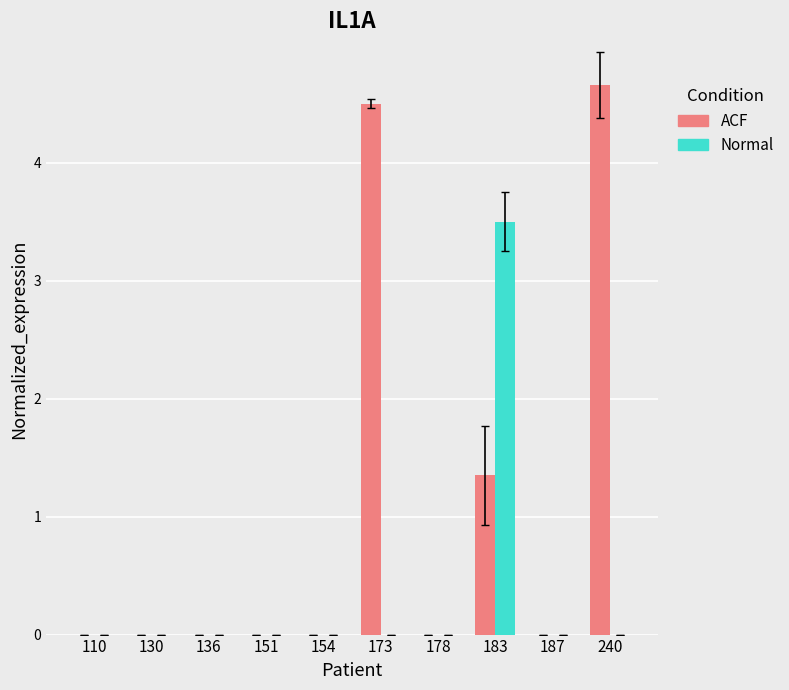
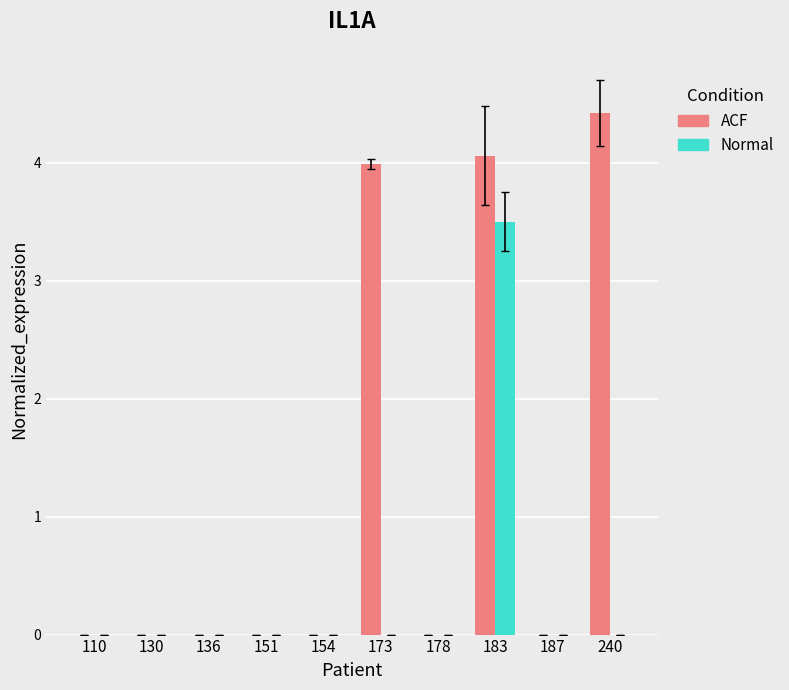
  {
    "ACF": {
      "110": 0.00,
      "130": 0.00,
      "136": 0.00,
      "151": 0.00,
      "154": 0.00,
-     "173": 4.50,
+     "173": 3.99,
      "178": 0.00,
-     "183": 1.35,
+     "183": 4.06,
      "187": 0.00,
-     "240": 4.66
+     "240": 4.42
    },
    "Normal": {
      "110": 0.00,
      "130": 0.00,
      "136": 0.00,
      "151": 0.00,
      "154": 0.00,
      "173": 0.00,
      "178": 0.00,
      "183": 3.50,
      "187": 0.00,
      "240": 0.00
    }
  }
